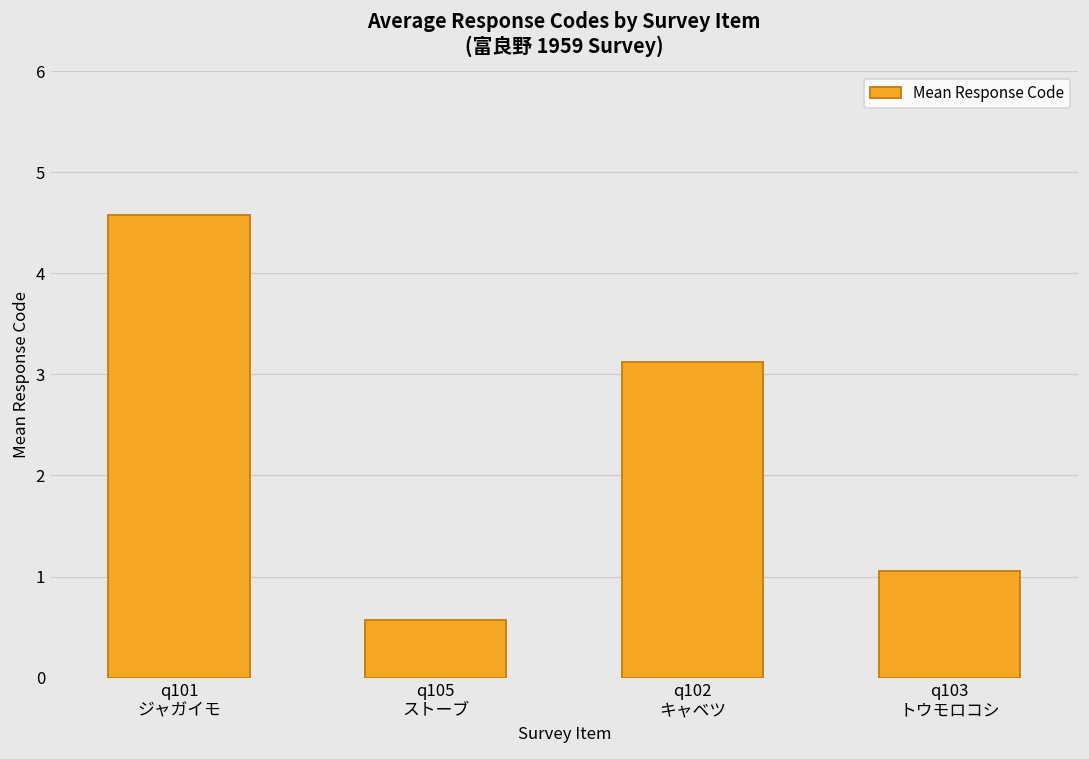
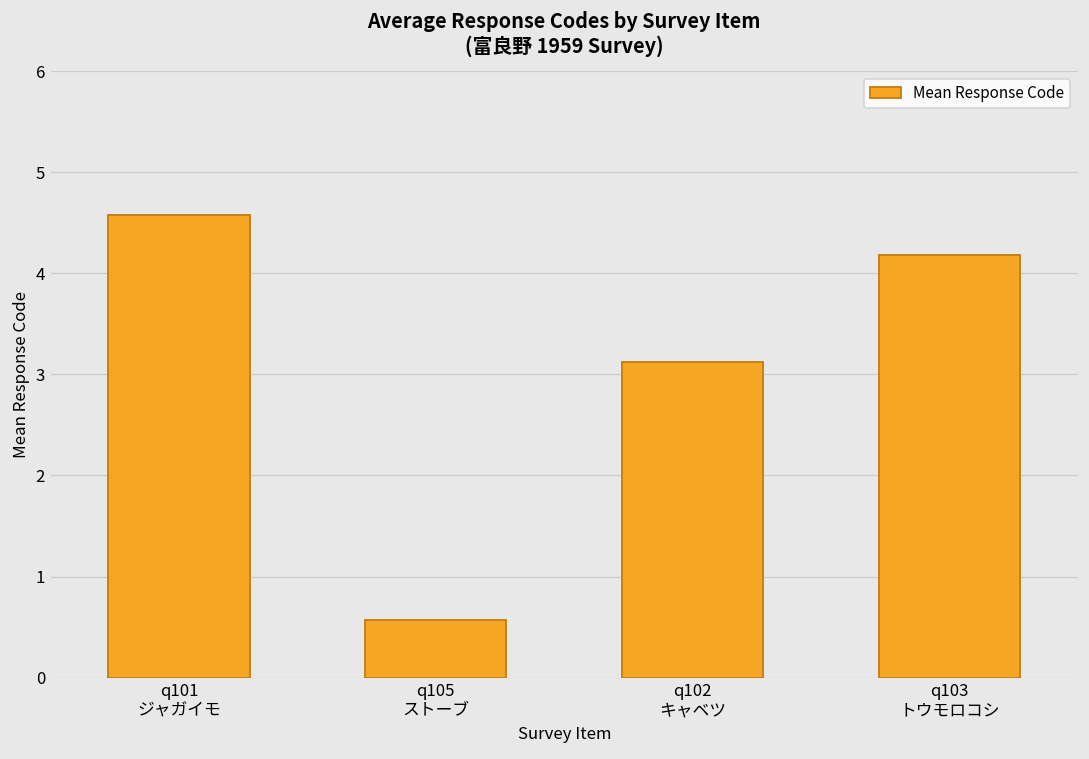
  {
    "q101 ジャガイモ": 4.6,
    "q105 ストーブ": 0.6,
    "q102 キャベツ": 3.1,
-   "q103 トウモロコシ": 1.1
+   "q103 トウモロコシ": 4.2
  }
